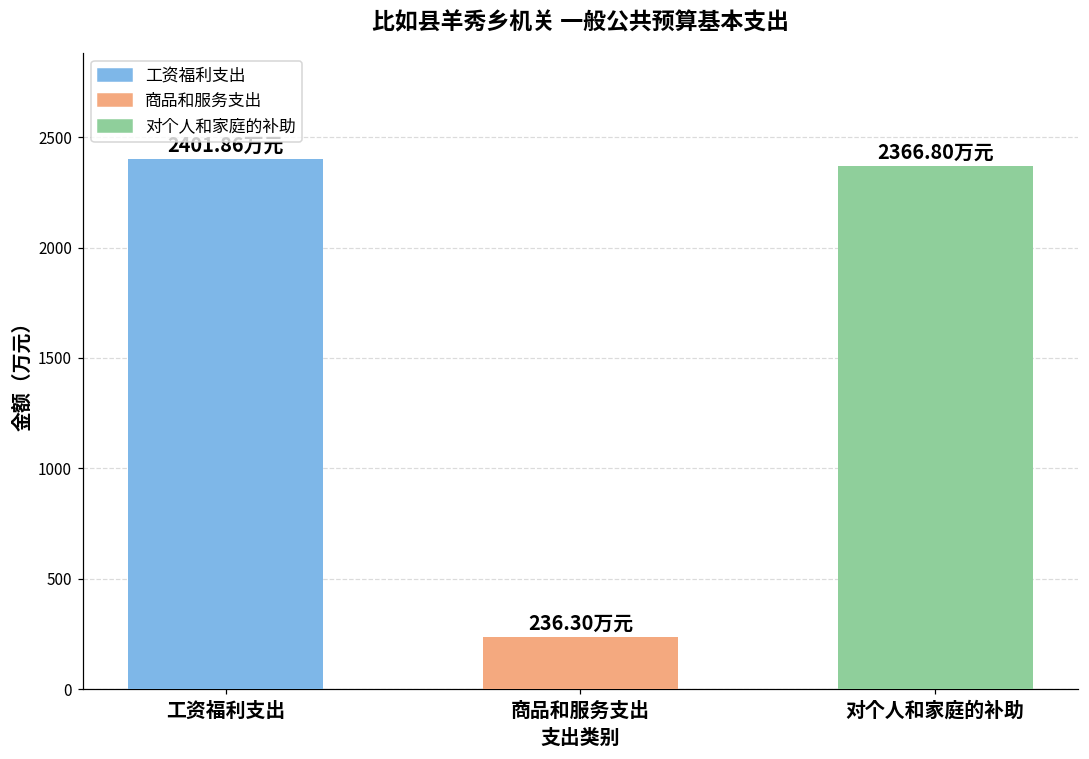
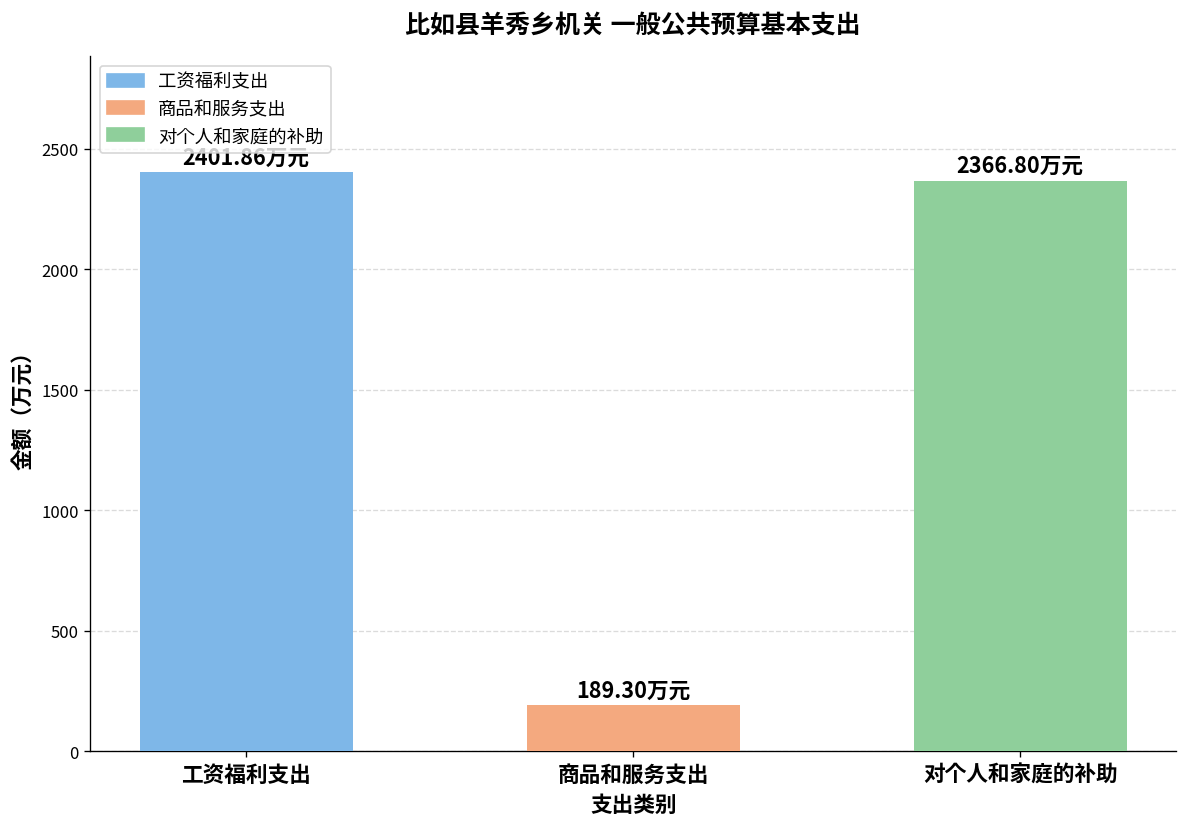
  {
-   "商品和服务支出": 236.30,
+   "商品和服务支出": 189.30,
    "对个人和家庭的补助": 2366.80
  }
